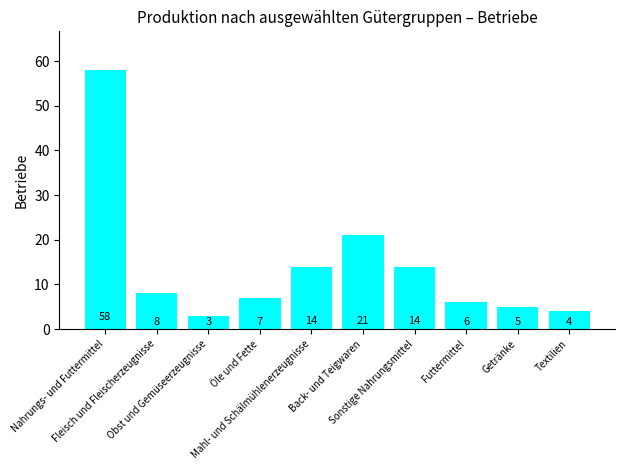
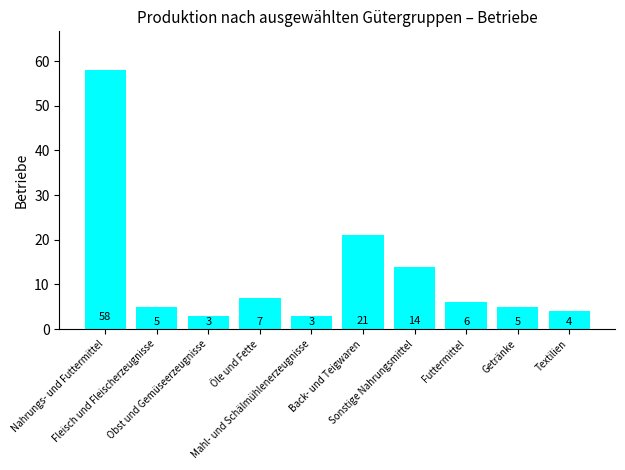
  {
    "Nahrungs- und Futtermittel": 58,
-   "Fleisch und Fleischerzeugnisse": 8,
+   "Fleisch und Fleischerzeugnisse": 5,
    "Obst und Gemüseerzeugnisse": 3,
    "Öle und Fette": 7,
-   "Mahl- und Schälmühlenerzeugnisse": 14,
+   "Mahl- und Schälmühlenerzeugnisse": 3,
    "Back- und Teigwaren": 21,
    "Sonstige Nahrungsmittel": 14,
    "Futtermittel": 6,
    "Getränke": 5,
    "Textilien": 4
  }
